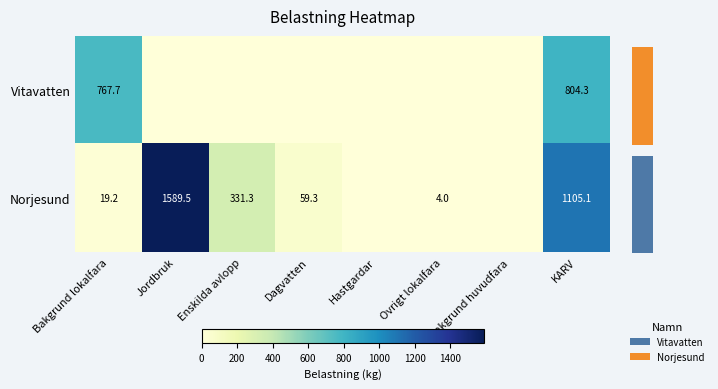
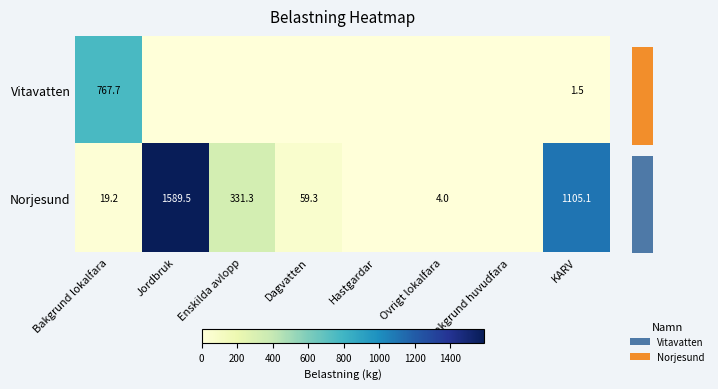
  {
    "Belastning Heatmap": {
      "Vitavatten": {
        "Bakgrund lokalfara": 767.7,
-       "KARV": 804.3
+       "KARV": 1.5
      },
      "Norjesund": {
        "Bakgrund lokalfara": 19.2,
        "Jordbruk": 1589.5,
        "Enskilda avlopp": 331.3,
        "Dagvatten": 59.3,
        "Ovrigt lokalfara": 4.0,
        "KARV": 1105.1
      }
    }
  }
